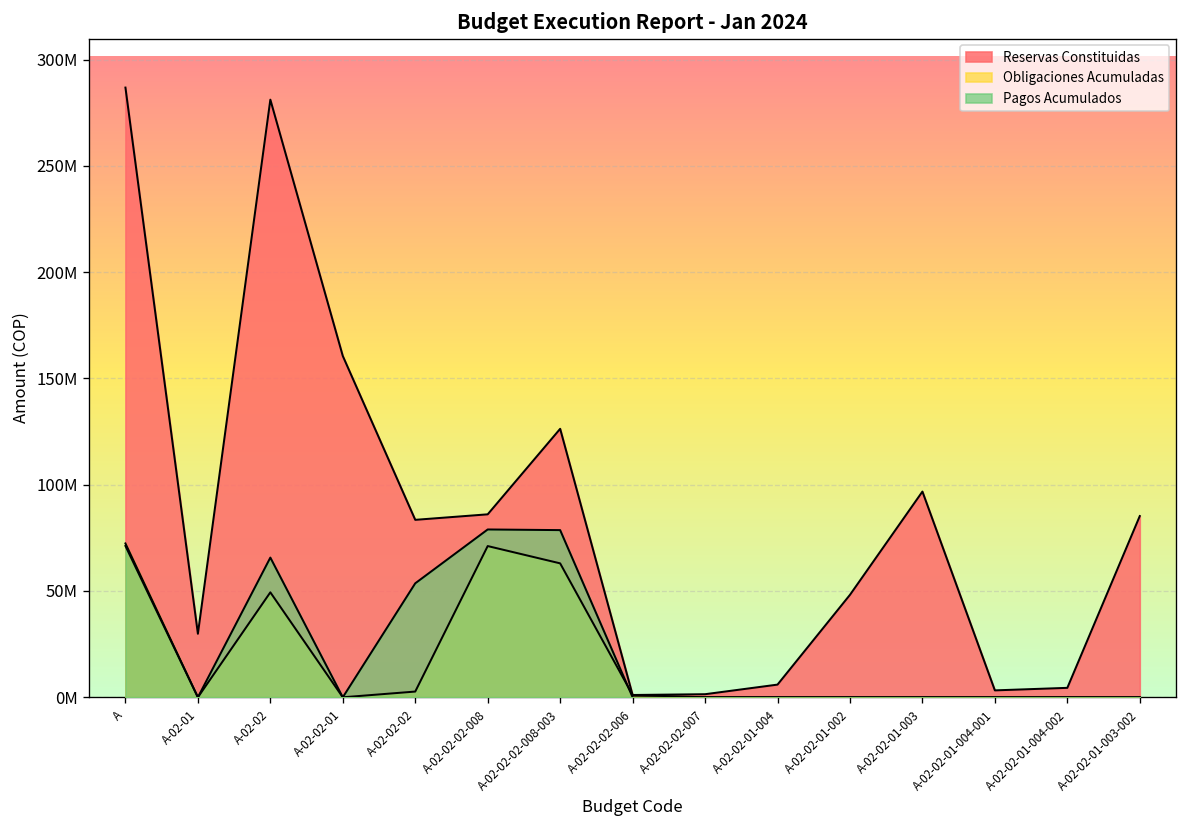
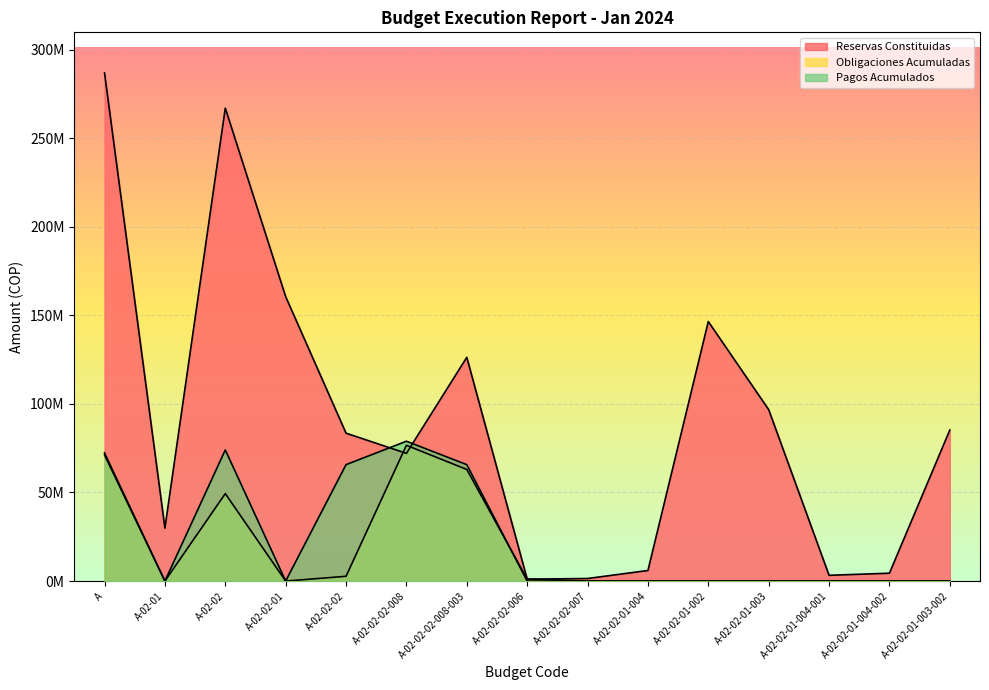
  {
    "Reservas Constituidas": {
      "A": 287000000,
      "A-02-01": 30000000,
-     "A-02-02": 281000000,
+     "A-02-02": 267000000,
      "A-02-02-01": 161000000,
      "A-02-02-02": 83000000,
-     "A-02-02-02-008": 86000000,
+     "A-02-02-02-008": 72000000,
      "A-02-02-02-008-003": 126000000,
      "A-02-02-02-007": 1000000,
      "A-02-02-01-004": 6000000,
-     "A-02-02-01-002": 48000000,
+     "A-02-02-01-002": 146000000,
      "A-02-02-01-003": 97000000,
      "A-02-02-01-004-001": 3000000,
      "A-02-02-01-004-002": 4000000,
      "A-02-02-01-003-002": 85000000
    },
    "Obligaciones Acumuladas": {
      "A-02-02": 49000000,
      "A-02-02-02": 3000000,
-     "A-02-02-02-008": 71000000,
+     "A-02-02-02-008": 77000000,
      "A-02-02-02-008-003": 63000000
    },
    "Pagos Acumulados": {
-     "A-02-02": 66000000,
-     "A-02-02-02": 54000000,
+     "A-02-02": 74000000,
+     "A-02-02-02": 66000000,
      "A-02-02-02-008": 79000000,
-     "A-02-02-02-008-003": 79000000
+     "A-02-02-02-008-003": 66000000
    }
  }
